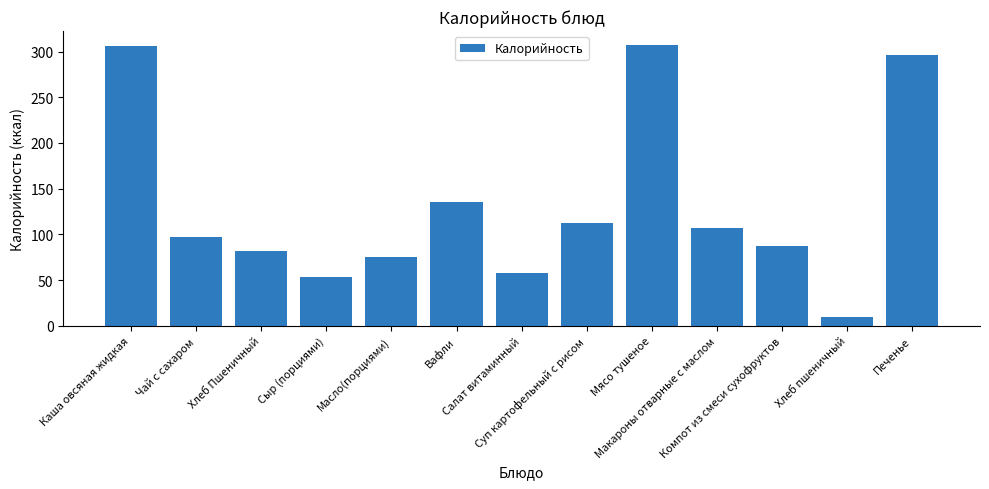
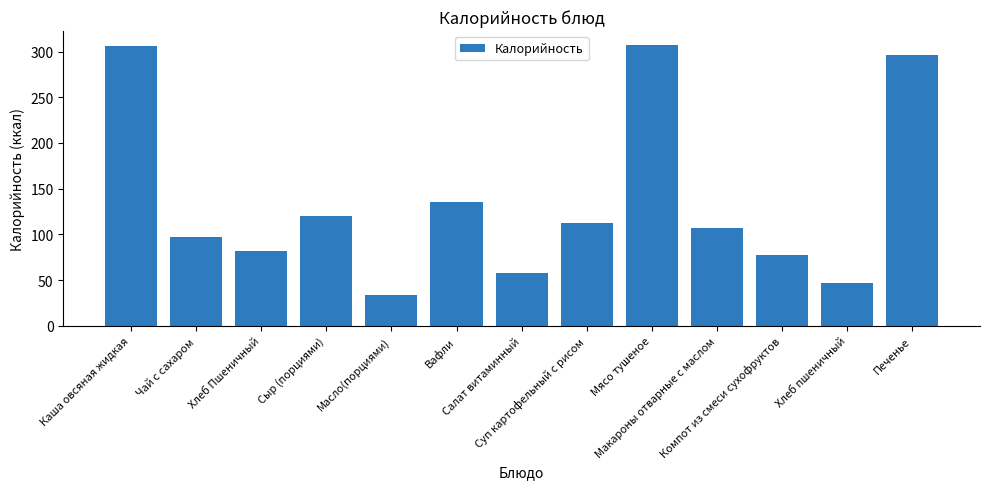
  {
    "Каша овсяная жидкая": 310,
    "Чай с сахаром": 100,
    "Хлеб Пшеничный": 80,
-   "Сыр (порциями)": 50,
-   "Масло(порциями)": 80,
+   "Сыр (порциями)": 120,
+   "Масло(порциями)": 30,
    "Вафли": 140,
    "Салат витаминный": 60,
    "Суп картофельный с рисом": 110,
    "Мясо тушеное": 310,
    "Макароны отварные с маслом": 110,
-   "Компот из смеси сухофруктов": 90,
-   "Хлеб пшеничный": 10,
+   "Компот из смеси сухофруктов": 80,
+   "Хлеб пшеничный": 50,
    "Печенье": 300
  }
